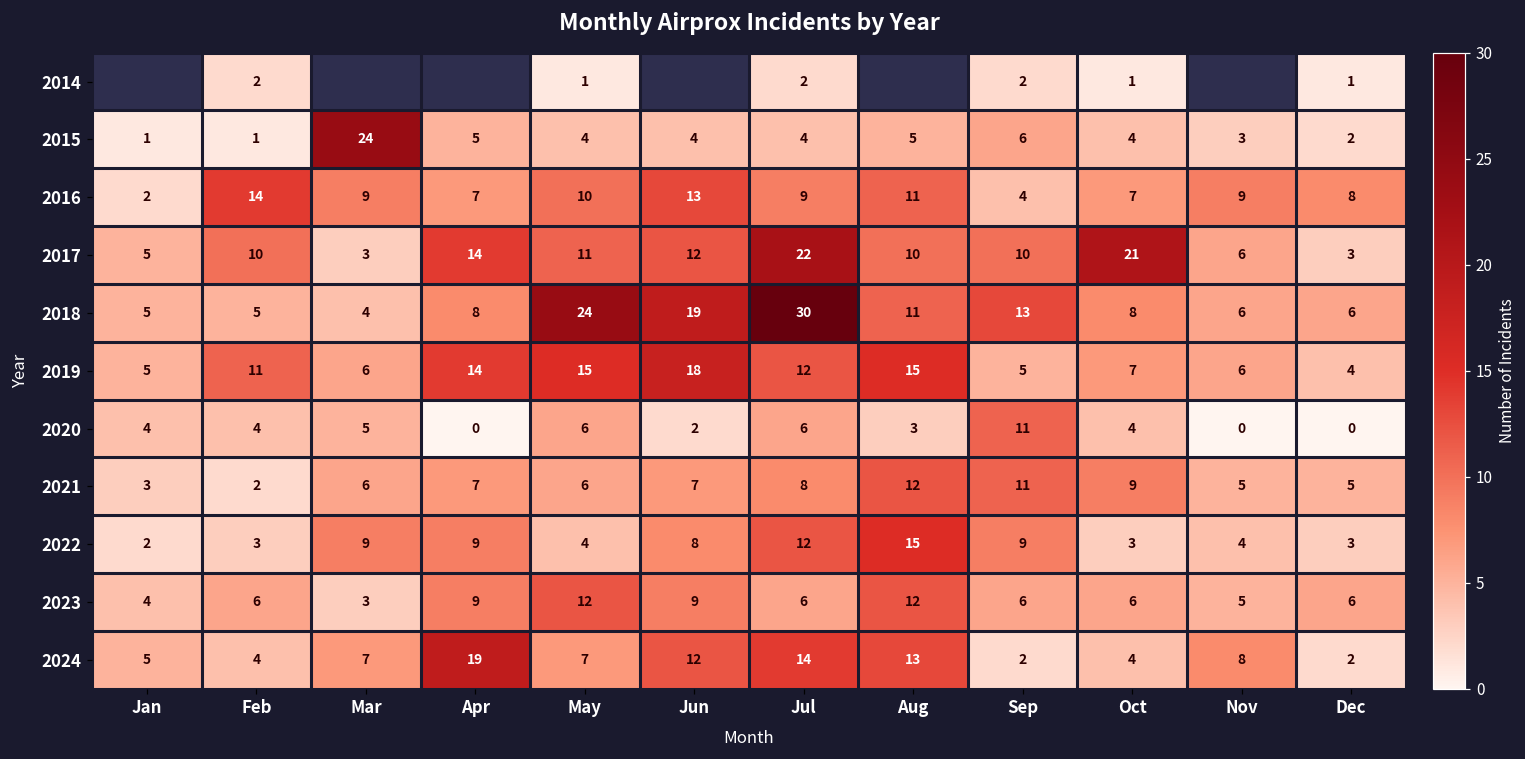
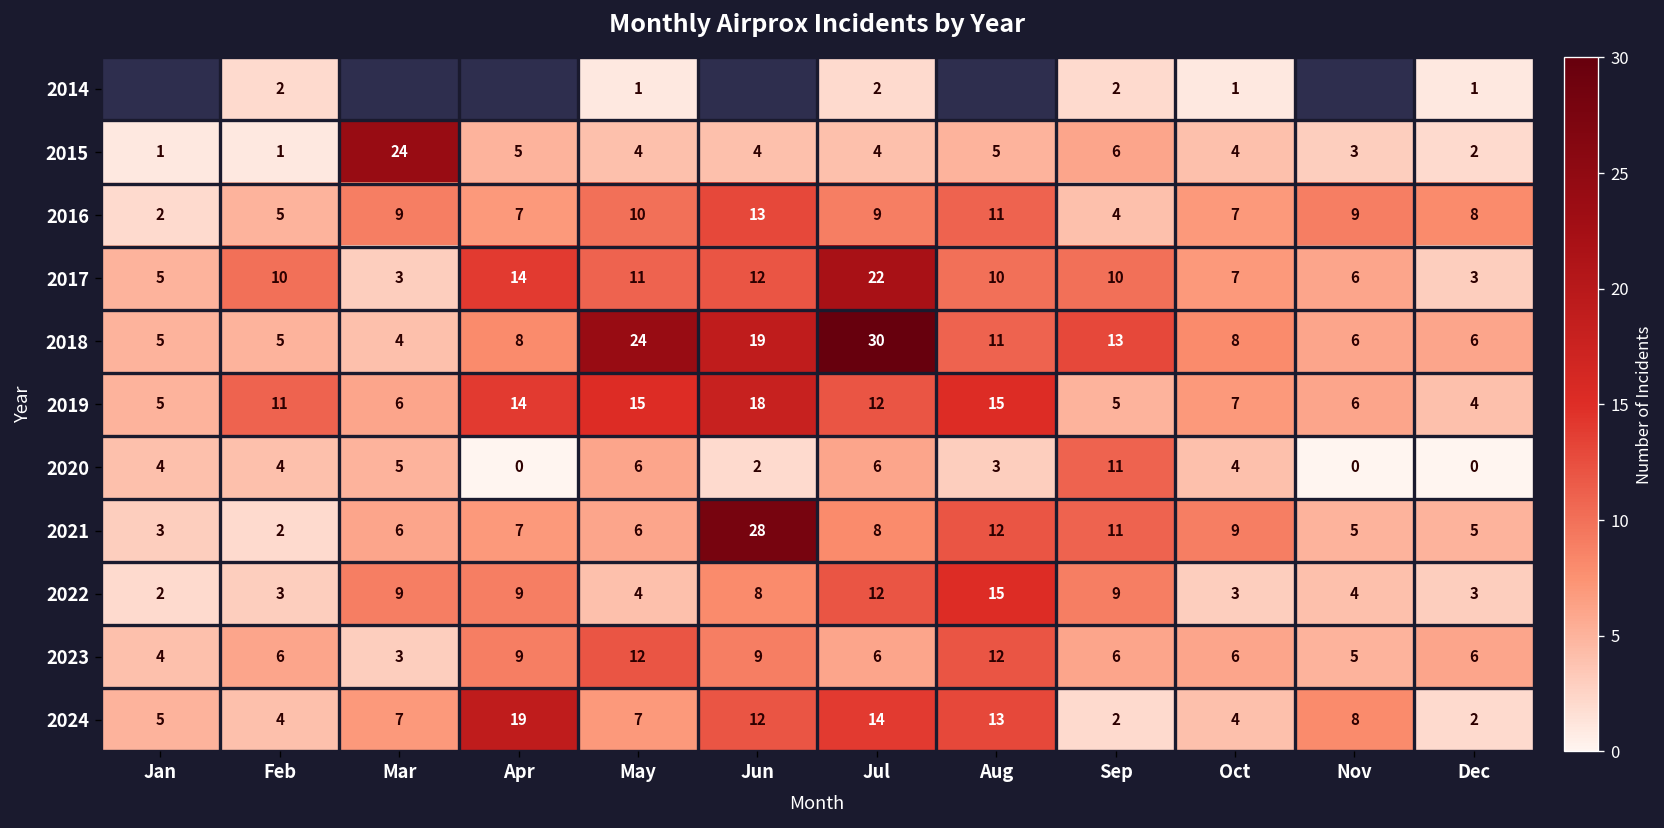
  {
    "2014": {
      "Feb": 2,
      "May": 1,
      "Jul": 2,
      "Sep": 2,
      "Oct": 1,
      "Dec": 1
    },
    "2015": {
      "Jan": 1,
      "Feb": 1,
      "Mar": 24,
      "Apr": 5,
      "May": 4,
      "Jun": 4,
      "Jul": 4,
      "Aug": 5,
      "Sep": 6,
      "Oct": 4,
      "Nov": 3,
      "Dec": 2
    },
    "2016": {
      "Jan": 2,
-     "Feb": 14,
+     "Feb": 5,
      "Mar": 9,
      "Apr": 7,
      "May": 10,
      "Jun": 13,
      "Jul": 9,
      "Aug": 11,
      "Sep": 4,
      "Oct": 7,
      "Nov": 9,
      "Dec": 8
    },
    "2017": {
      "Jan": 5,
      "Feb": 10,
      "Mar": 3,
      "Apr": 14,
      "May": 11,
      "Jun": 12,
      "Jul": 22,
      "Aug": 10,
      "Sep": 10,
-     "Oct": 21,
+     "Oct": 7,
      "Nov": 6,
      "Dec": 3
    },
    "2018": {
      "Jan": 5,
      "Feb": 5,
      "Mar": 4,
      "Apr": 8,
      "May": 24,
      "Jun": 19,
      "Jul": 30,
      "Aug": 11,
      "Sep": 13,
      "Oct": 8,
      "Nov": 6,
      "Dec": 6
    },
    "2019": {
      "Jan": 5,
      "Feb": 11,
      "Mar": 6,
      "Apr": 14,
      "May": 15,
      "Jun": 18,
      "Jul": 12,
      "Aug": 15,
      "Sep": 5,
      "Oct": 7,
      "Nov": 6,
      "Dec": 4
    },
    "2020": {
      "Jan": 4,
      "Feb": 4,
      "Mar": 5,
      "Apr": 0,
      "May": 6,
      "Jun": 2,
      "Jul": 6,
      "Aug": 3,
      "Sep": 11,
      "Oct": 4,
      "Nov": 0,
      "Dec": 0
    },
    "2021": {
      "Jan": 3,
      "Feb": 2,
      "Mar": 6,
      "Apr": 7,
      "May": 6,
-     "Jun": 7,
+     "Jun": 28,
      "Jul": 8,
      "Aug": 12,
      "Sep": 11,
      "Oct": 9,
      "Nov": 5,
      "Dec": 5
    },
    "2022": {
      "Jan": 2,
      "Feb": 3,
      "Mar": 9,
      "Apr": 9,
      "May": 4,
      "Jun": 8,
      "Jul": 12,
      "Aug": 15,
      "Sep": 9,
      "Oct": 3,
      "Nov": 4,
      "Dec": 3
    },
    "2023": {
      "Jan": 4,
      "Feb": 6,
      "Mar": 3,
      "Apr": 9,
      "May": 12,
      "Jun": 9,
      "Jul": 6,
      "Aug": 12,
      "Sep": 6,
      "Oct": 6,
      "Nov": 5,
      "Dec": 6
    },
    "2024": {
      "Jan": 5,
      "Feb": 4,
      "Mar": 7,
      "Apr": 19,
      "May": 7,
      "Jun": 12,
      "Jul": 14,
      "Aug": 13,
      "Sep": 2,
      "Oct": 4,
      "Nov": 8,
      "Dec": 2
    }
  }
